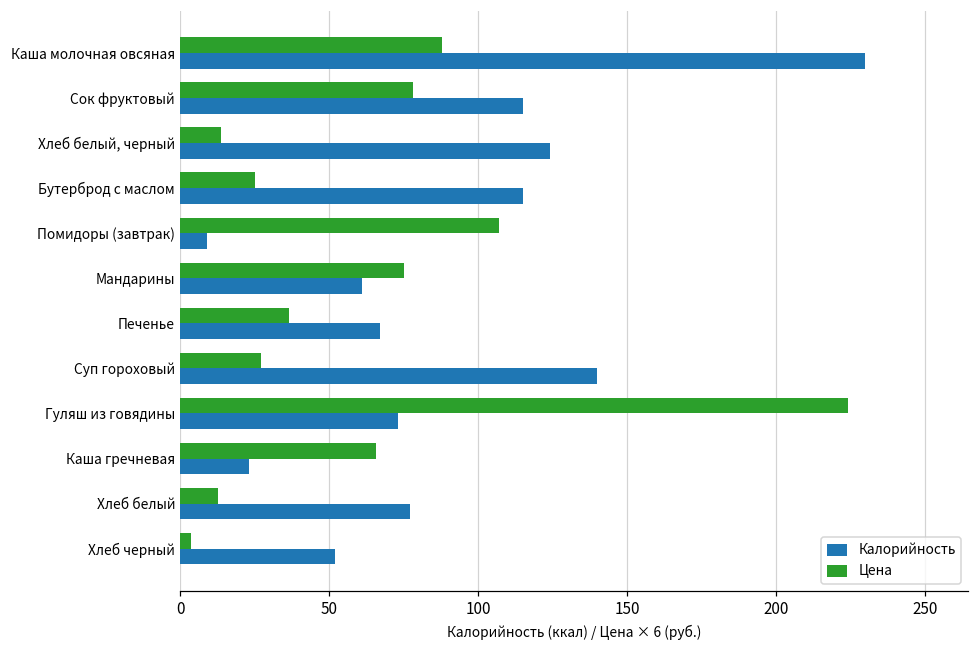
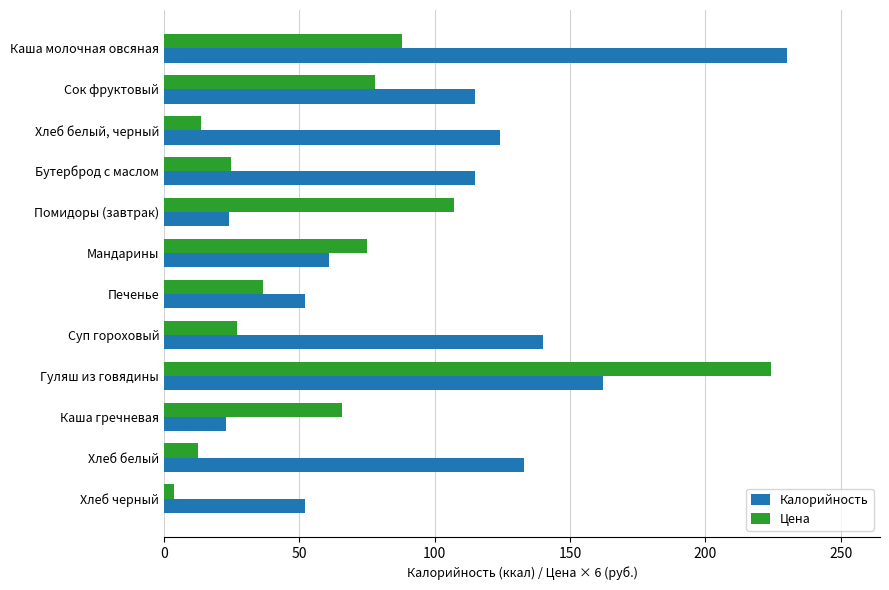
  {
    "Калорийность": {
      "Каша молочная овсяная": 230,
      "Сок фруктовый": 115,
      "Хлеб белый, черный": 124,
      "Бутерброд с маслом": 115,
-     "Помидоры (завтрак)": 9,
+     "Помидоры (завтрак)": 24,
      "Мандарины": 61,
-     "Печенье": 67,
+     "Печенье": 52,
      "Суп гороховый": 140,
-     "Гуляш из говядины": 73,
+     "Гуляш из говядины": 162,
      "Каша гречневая": 23,
-     "Хлеб белый": 77,
+     "Хлеб белый": 133,
      "Хлеб черный": 52
    },
    "Цена": {
      "Каша молочная овсяная": 88,
      "Сок фруктовый": 78,
      "Хлеб белый, черный": 14,
      "Бутерброд с маслом": 25,
      "Помидоры (завтрак)": 107,
      "Мандарины": 75,
      "Печенье": 36,
      "Суп гороховый": 27,
      "Гуляш из говядины": 224,
      "Каша гречневая": 66,
      "Хлеб белый": 13,
      "Хлеб черный": 4
    }
  }
